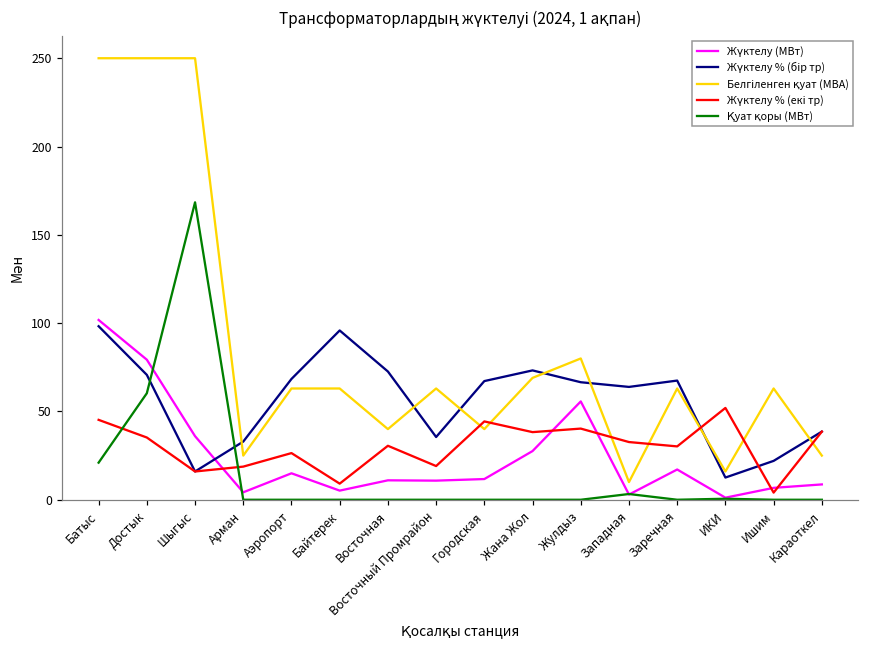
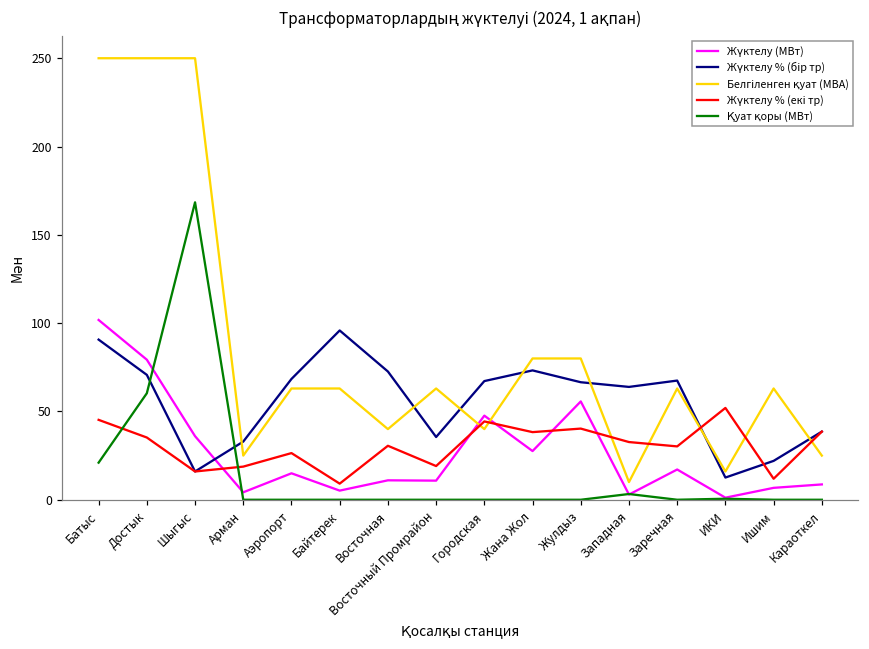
  {
    "Жүктелу (МВт)": {
      "Батыс": 102,
      "Достык": 79,
      "Шыгыс": 36,
      "Арман": 4,
      "Аэропорт": 15,
      "Байтерек": 5,
      "Восточная": 11,
      "Восточный Промрайон": 11,
-     "Городская": 12,
+     "Городская": 48,
      "Жана Жол": 28,
      "Жулдыз": 56,
      "Заречная": 17,
      "Ишим": 7,
      "Караоткел": 9
    },
    "Жүктелу % (бір тр)": {
-     "Батыс": 98,
+     "Батыс": 91,
      "Достык": 71,
      "Арман": 33,
      "Аэропорт": 68,
      "Байтерек": 96,
      "Восточная": 73,
      "Восточный Промрайон": 36,
      "Городская": 67,
      "Жана Жол": 73,
      "Жулдыз": 67,
      "Западная": 64,
      "Заречная": 67,
      "ИКИ": 13,
      "Ишим": 22
    },
    "Белгіленген қуат (МВА)": {
      "Батыс": 250,
      "Достык": 250,
      "Шыгыс": 250,
      "Арман": 25,
      "Аэропорт": 63,
      "Байтерек": 63,
      "Восточная": 40,
      "Восточный Промрайон": 63,
      "Городская": 40,
-     "Жана Жол": 69,
+     "Жана Жол": 80,
      "Жулдыз": 80,
      "Западная": 10,
      "Заречная": 63,
      "ИКИ": 16,
      "Ишим": 63,
      "Караоткел": 25
    },
    "Жүктелу % (екі тр)": {
      "Батыс": 45,
      "Достык": 35,
      "Арман": 19,
      "Аэропорт": 26,
      "Байтерек": 9,
      "Восточная": 31,
      "Восточный Промрайон": 19,
      "Городская": 44,
      "Жана Жол": 38,
      "Жулдыз": 40,
      "Западная": 33,
      "Заречная": 30,
      "ИКИ": 52,
-     "Ишим": 4
+     "Ишим": 12
    },
    "Қуат қоры (МВт)": {
      "Батыс": 21,
      "Достык": 60,
      "Шыгыс": 168,
      "Арман": 0,
      "Аэропорт": 0,
      "Байтерек": 0,
      "Восточная": 0,
      "Восточный Промрайон": 0,
      "Городская": 0,
      "Жана Жол": 0,
      "Жулдыз": 0,
      "Заречная": 0,
      "Ишим": 0,
      "Караоткел": 0
    }
  }
